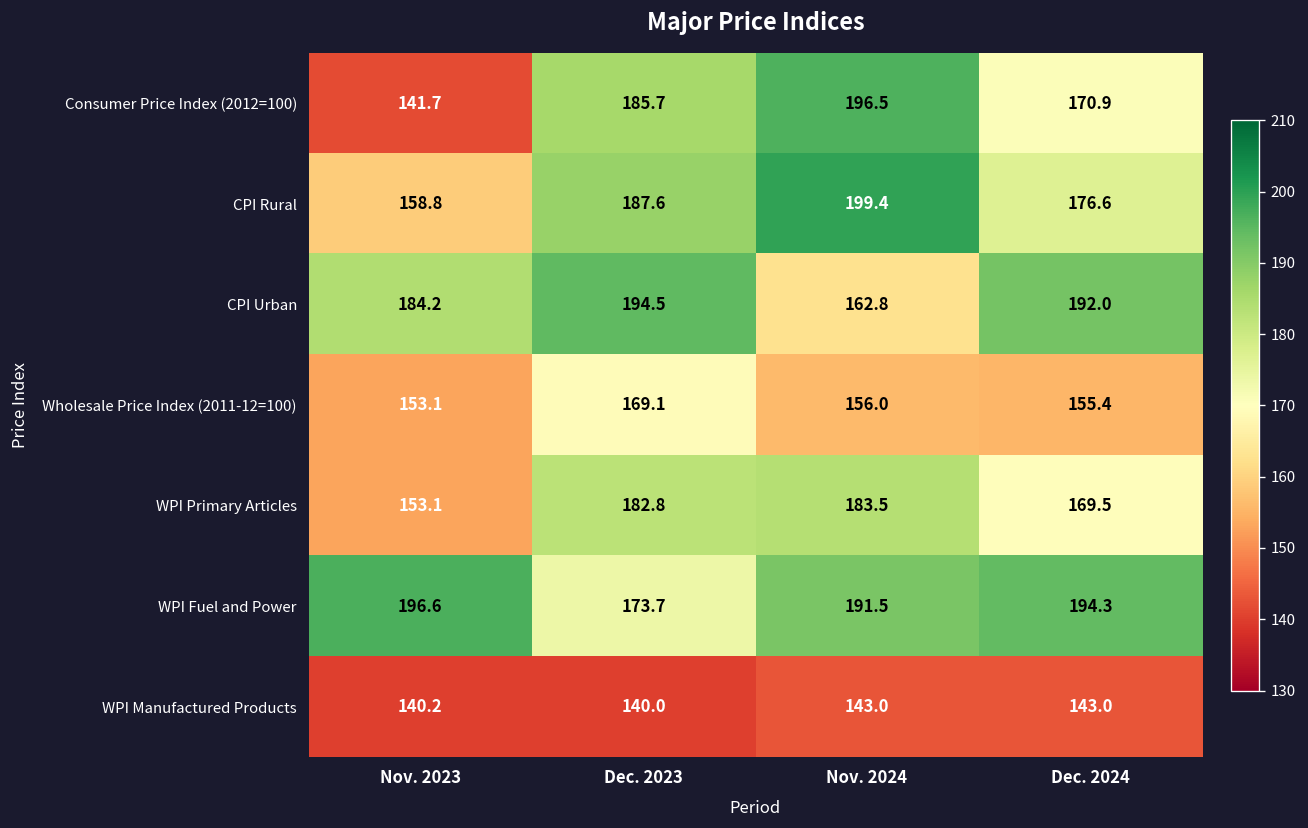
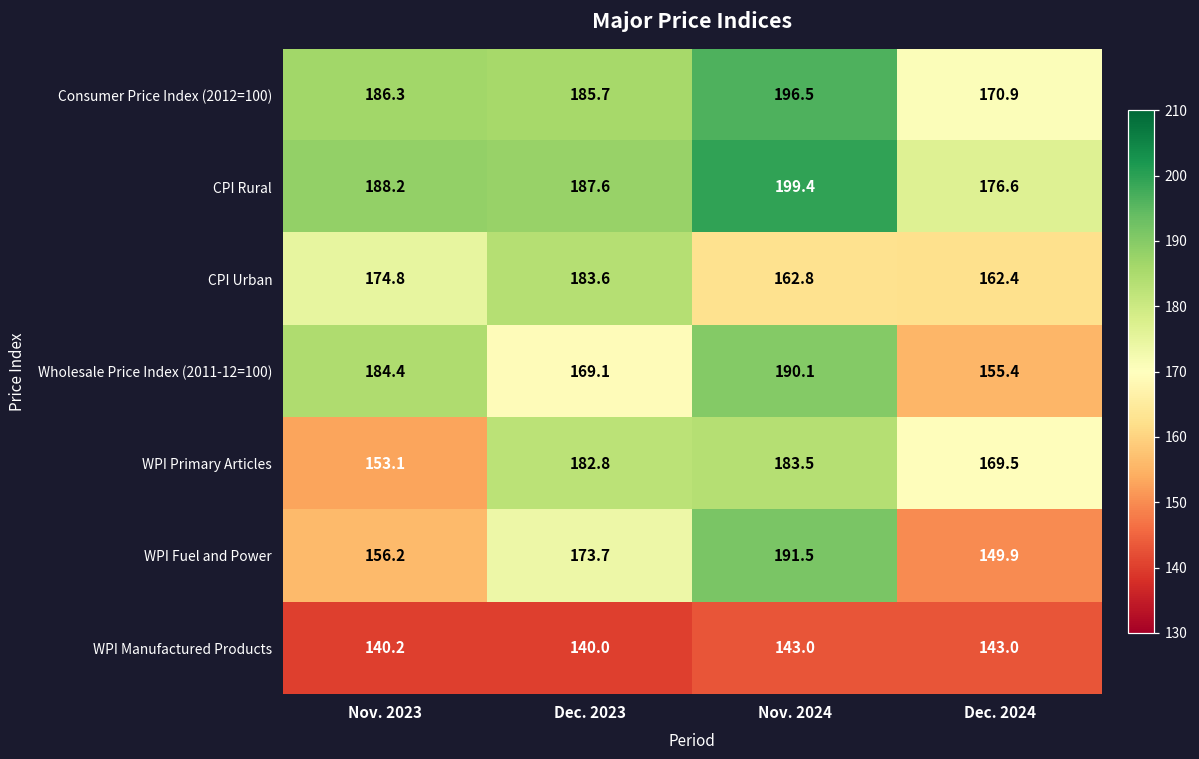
  {
    "Consumer Price Index (2012=100)": {
-     "Nov. 2023": 141.7,
+     "Nov. 2023": 186.3,
      "Dec. 2023": 185.7,
      "Nov. 2024": 196.5,
      "Dec. 2024": 170.9
    },
    "CPI Rural": {
-     "Nov. 2023": 158.8,
+     "Nov. 2023": 188.2,
      "Dec. 2023": 187.6,
      "Nov. 2024": 199.4,
      "Dec. 2024": 176.6
    },
    "CPI Urban": {
-     "Nov. 2023": 184.2,
-     "Dec. 2023": 194.5,
+     "Nov. 2023": 174.8,
+     "Dec. 2023": 183.6,
      "Nov. 2024": 162.8,
-     "Dec. 2024": 192.0
+     "Dec. 2024": 162.4
    },
    "Wholesale Price Index (2011-12=100)": {
-     "Nov. 2023": 153.1,
+     "Nov. 2023": 184.4,
      "Dec. 2023": 169.1,
-     "Nov. 2024": 156.0,
+     "Nov. 2024": 190.1,
      "Dec. 2024": 155.4
    },
    "WPI Primary Articles": {
      "Nov. 2023": 153.1,
      "Dec. 2023": 182.8,
      "Nov. 2024": 183.5,
      "Dec. 2024": 169.5
    },
    "WPI Fuel and Power": {
-     "Nov. 2023": 196.6,
+     "Nov. 2023": 156.2,
      "Dec. 2023": 173.7,
      "Nov. 2024": 191.5,
-     "Dec. 2024": 194.3
+     "Dec. 2024": 149.9
    },
    "WPI Manufactured Products": {
      "Nov. 2023": 140.2,
      "Dec. 2023": 140.0,
      "Nov. 2024": 143.0,
      "Dec. 2024": 143.0
    }
  }
